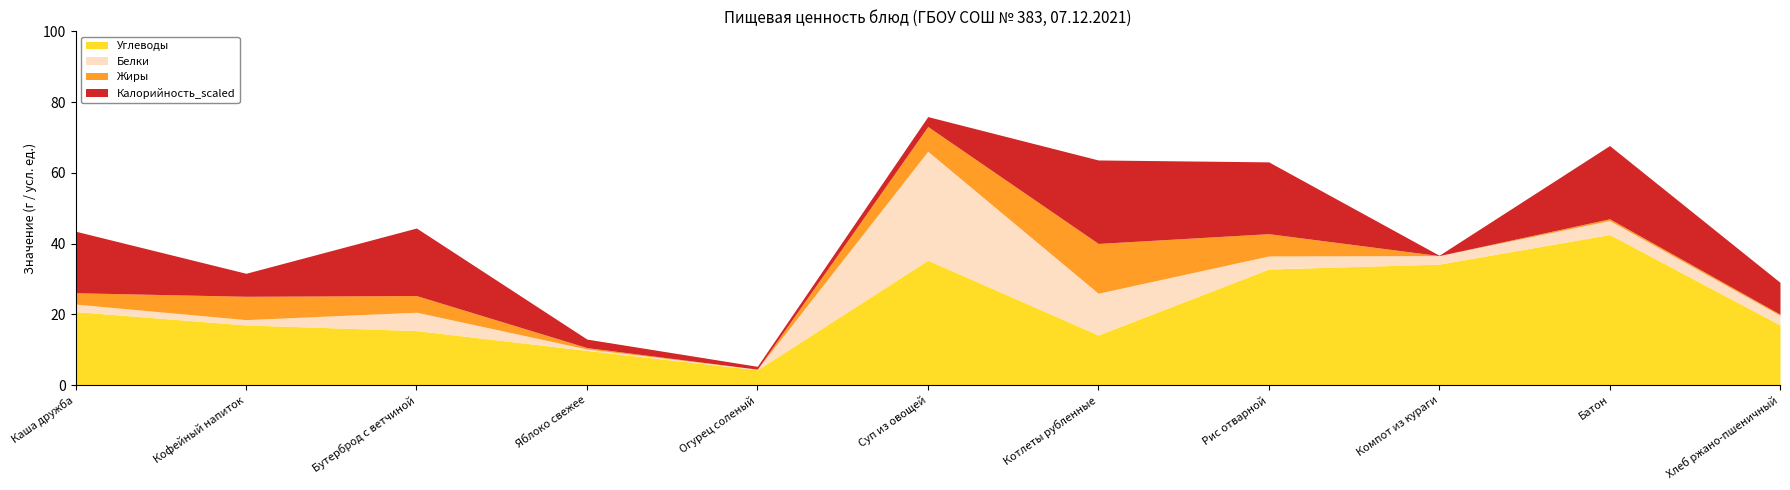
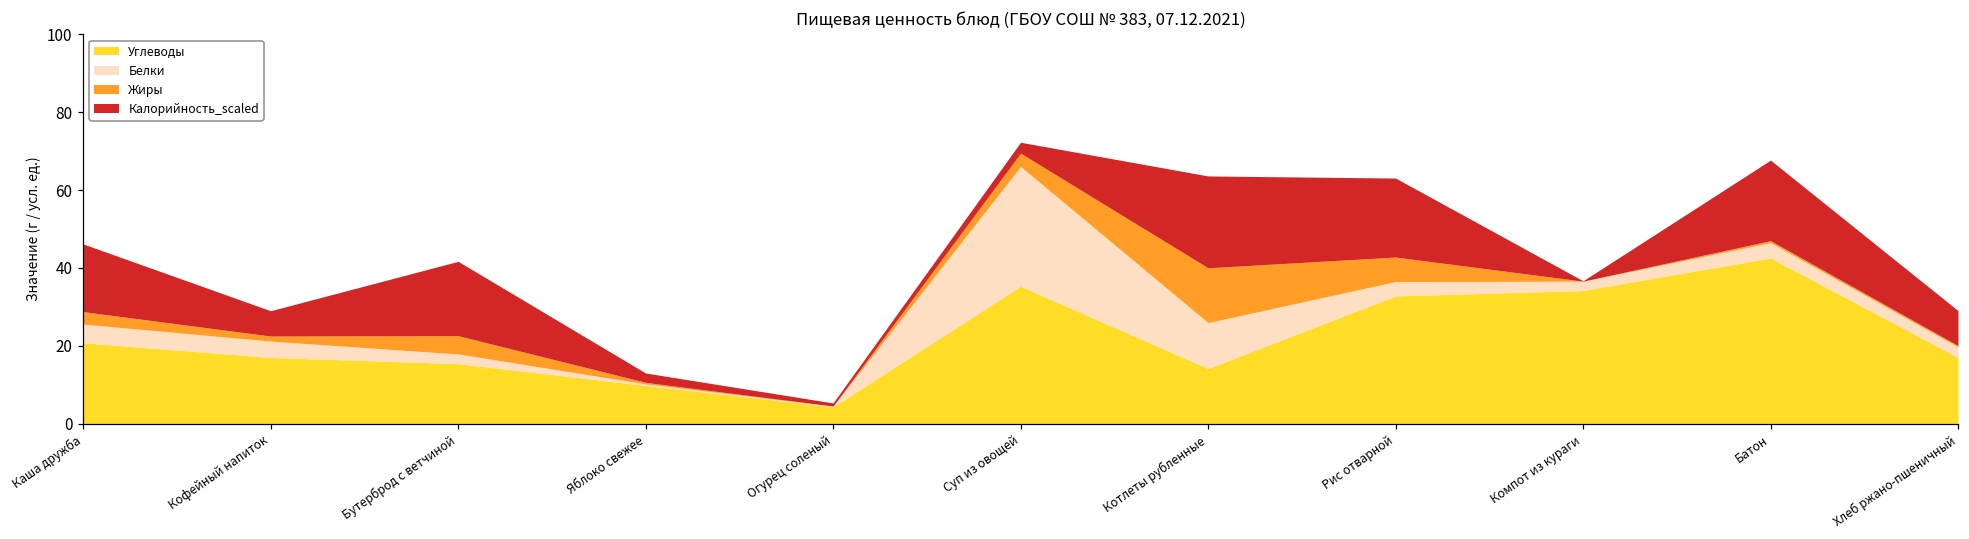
  {
    "Углеводы": {
      "Каша дружба": 21,
      "Кофейный напиток": 17,
      "Бутерброд с ветчиной": 15,
      "Суп из овощей": 35,
      "Котлеты рубленные": 14,
      "Рис отварной": 33,
      "Компот из кураги": 34,
      "Батон": 43,
      "Хлеб ржано-пшеничный": 17
    },
    "Белки": {
-     "Каша дружба": 2,
-     "Кофейный напиток": 2,
-     "Бутерброд с ветчиной": 5,
+     "Каша дружба": 5,
+     "Кофейный напиток": 4,
+     "Бутерброд с ветчиной": 2,
      "Суп из овощей": 31,
      "Котлеты рубленные": 12,
      "Рис отварной": 4
    },
    "Жиры": {
      "Каша дружба": 3,
-     "Кофейный напиток": 7,
+     "Кофейный напиток": 1,
      "Бутерброд с ветчиной": 5,
-     "Суп из овощей": 7,
+     "Суп из овощей": 3,
      "Котлеты рубленные": 14,
      "Рис отварной": 6
    },
    "Калорийность_scaled": {
      "Каша дружба": 17,
      "Кофейный напиток": 7,
      "Бутерброд с ветчиной": 19,
      "Яблоко свежее": 2,
      "Огурец соленый": 1,
      "Суп из овощей": 3,
      "Котлеты рубленные": 24,
      "Рис отварной": 20,
      "Батон": 21,
      "Хлеб ржано-пшеничный": 9
    }
  }
